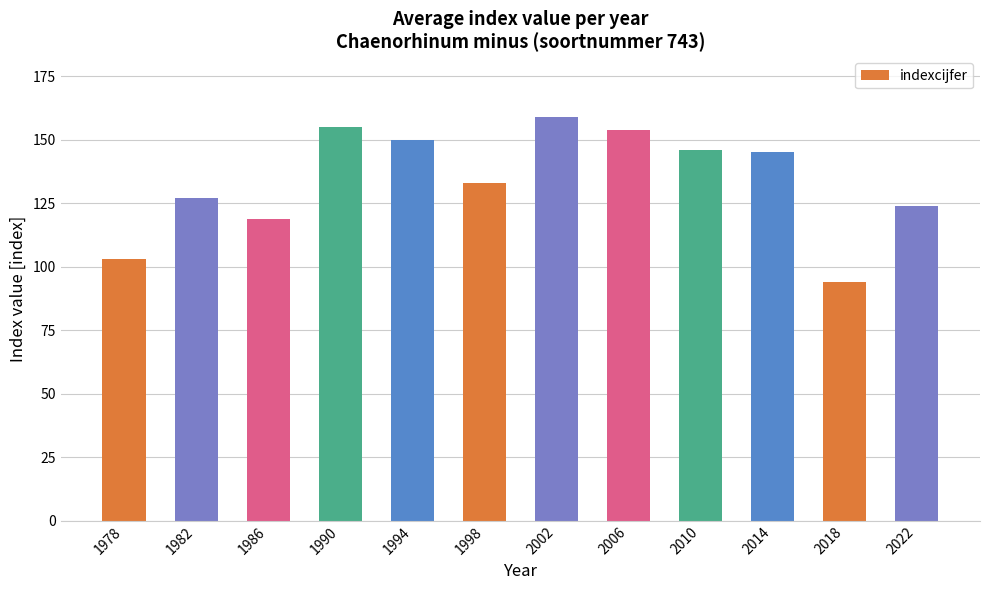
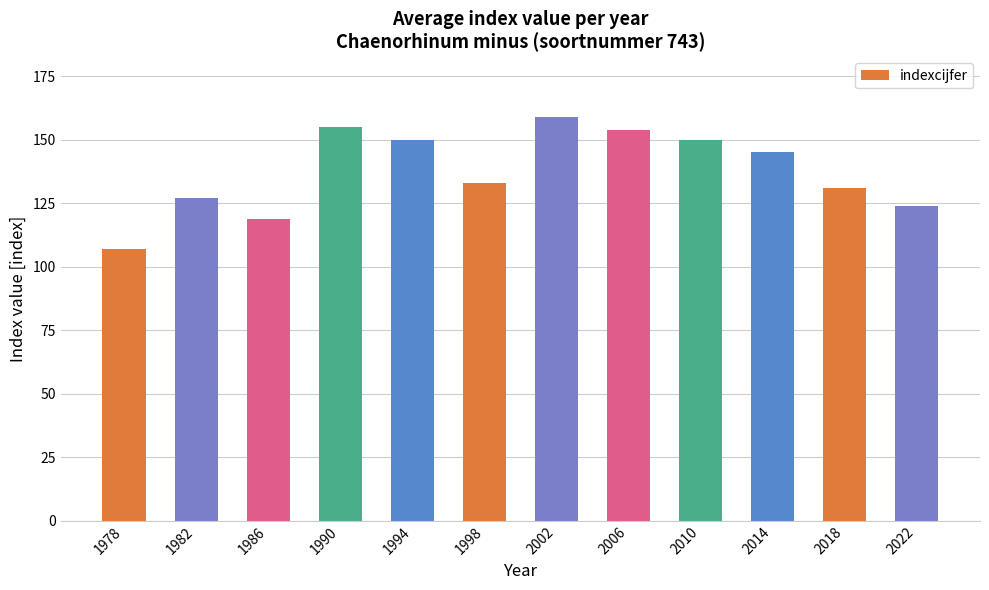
  {
-   "1978": 103,
+   "1978": 107,
    "1982": 127,
    "1986": 119,
    "1990": 155,
    "1994": 150,
    "1998": 133,
    "2002": 159,
    "2006": 154,
-   "2010": 146,
+   "2010": 150,
    "2014": 145,
-   "2018": 94,
+   "2018": 131,
    "2022": 124
  }
